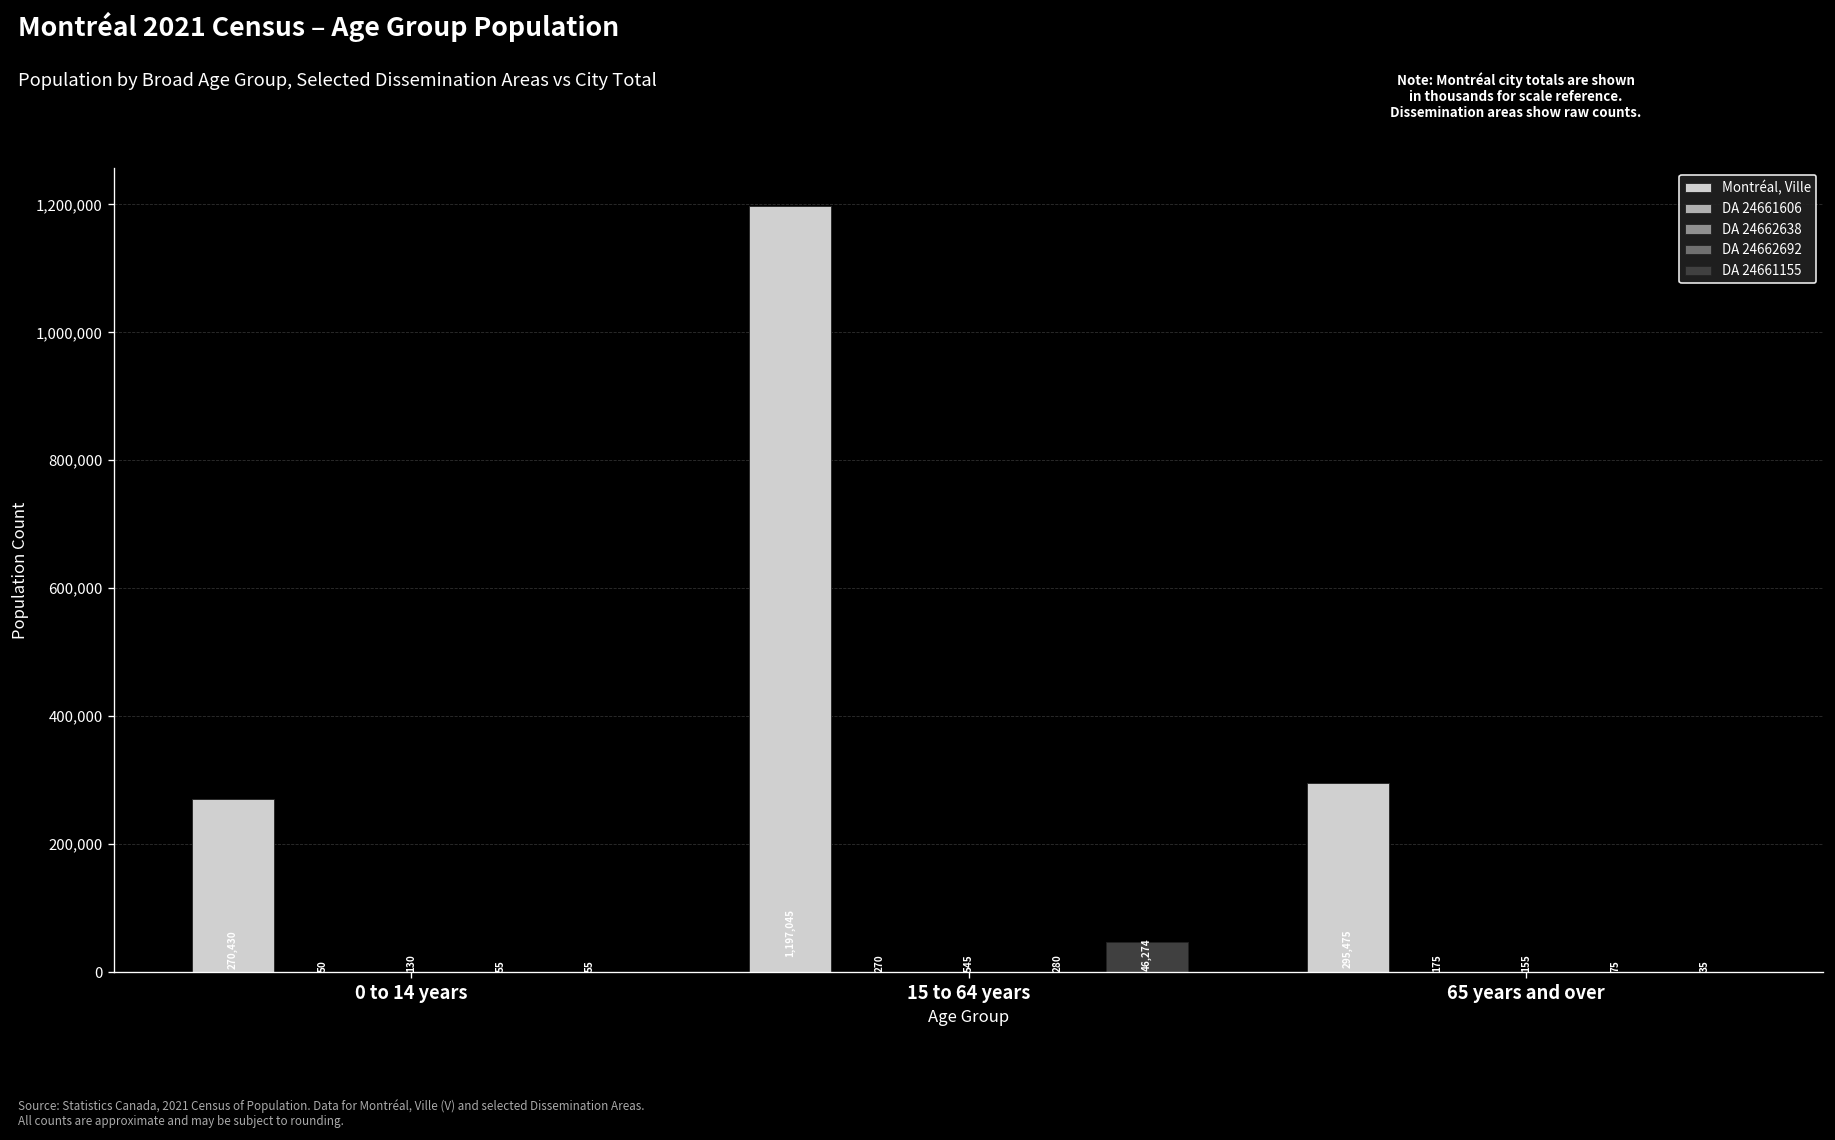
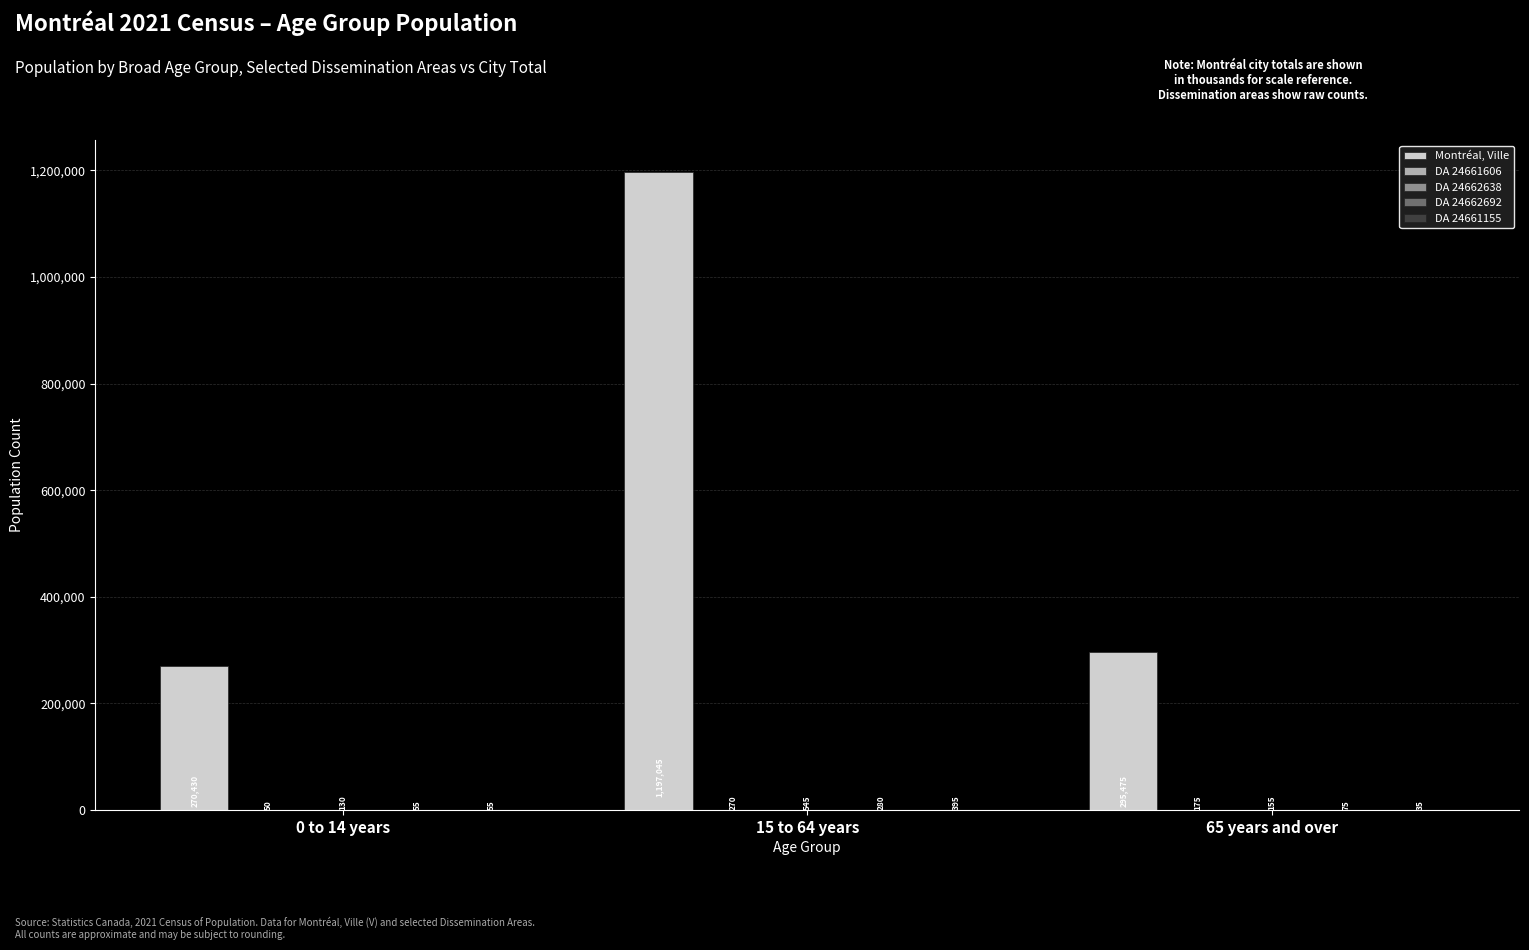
  {
    "DA 24661155": {
      "0 to 14 years": "55",
-     "15 to 64 years": "46,274",
+     "15 to 64 years": "395",
      "65 years and over": "35"
    }
  }
